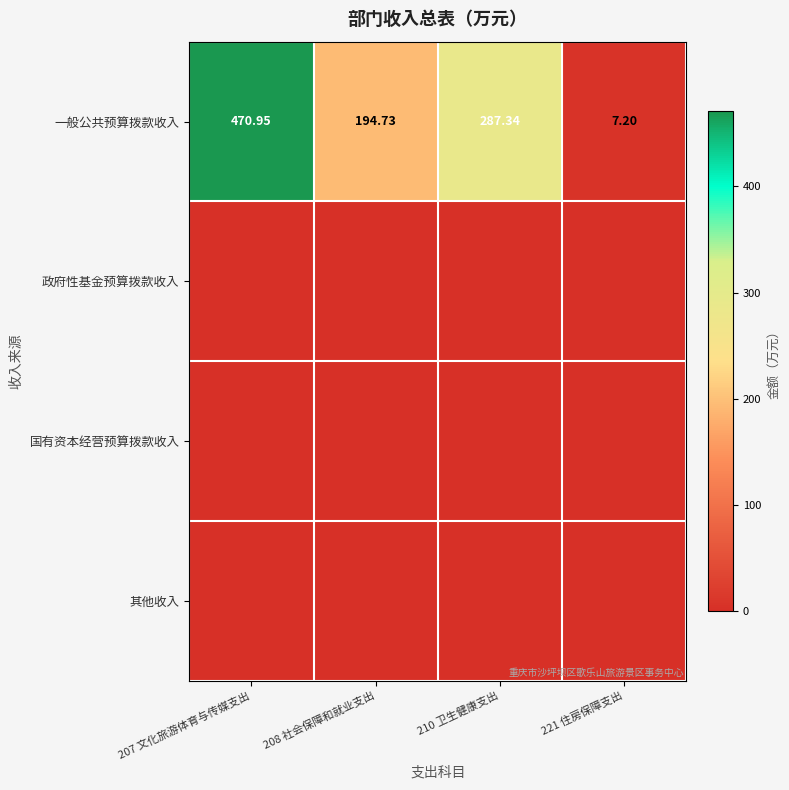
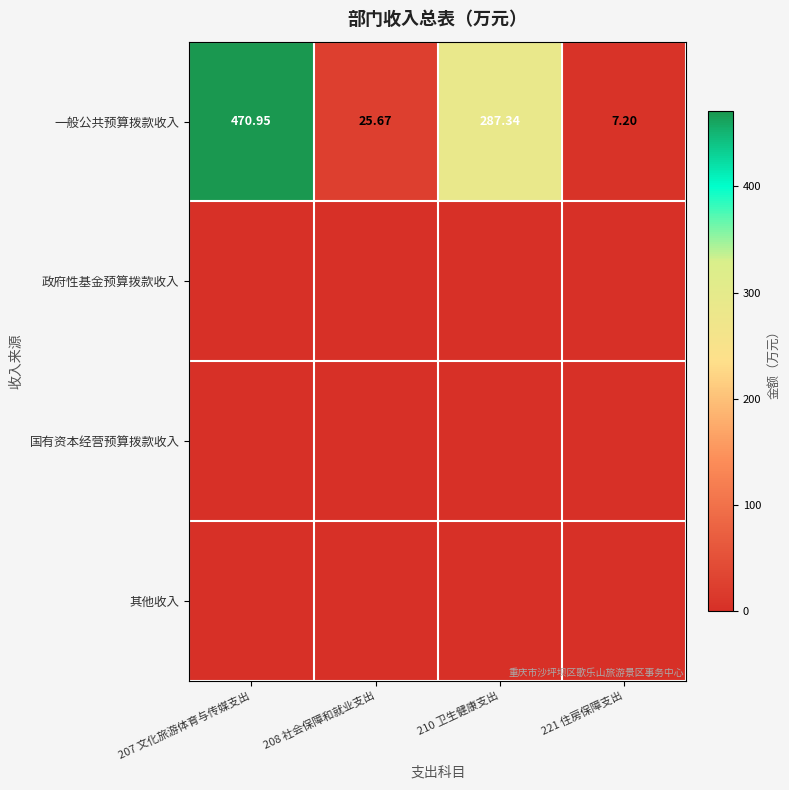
  {
    "一般公共预算拨款收入": {
      "207 文化旅游体育与传媒支出": 470.95,
-     "208 社会保障和就业支出": 194.73,
+     "208 社会保障和就业支出": 25.67,
      "210 卫生健康支出": 287.34,
      "221 住房保障支出": 7.20
    }
  }
